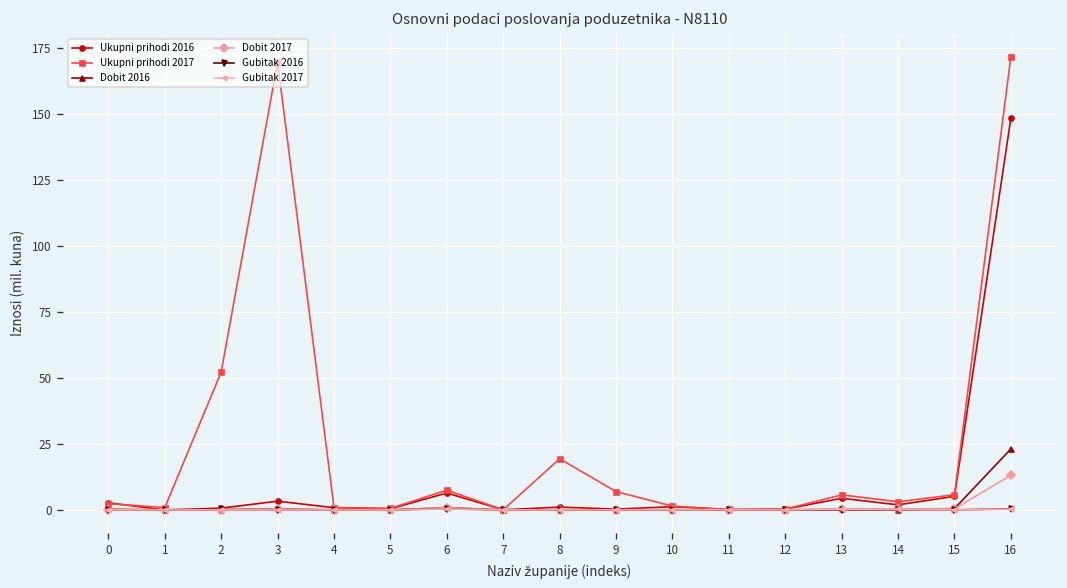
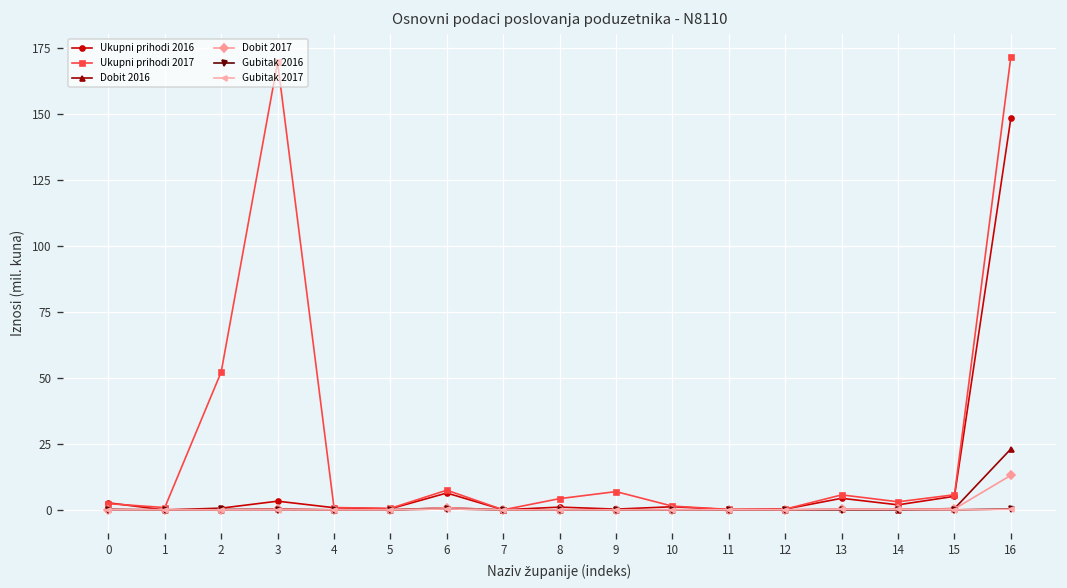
  {
    "Ukupni prihodi 2017": {
      "2": 52,
-     "8": 19,
+     "8": 4,
      "9": 7,
      "13": 6,
      "16": 172
    }
  }
